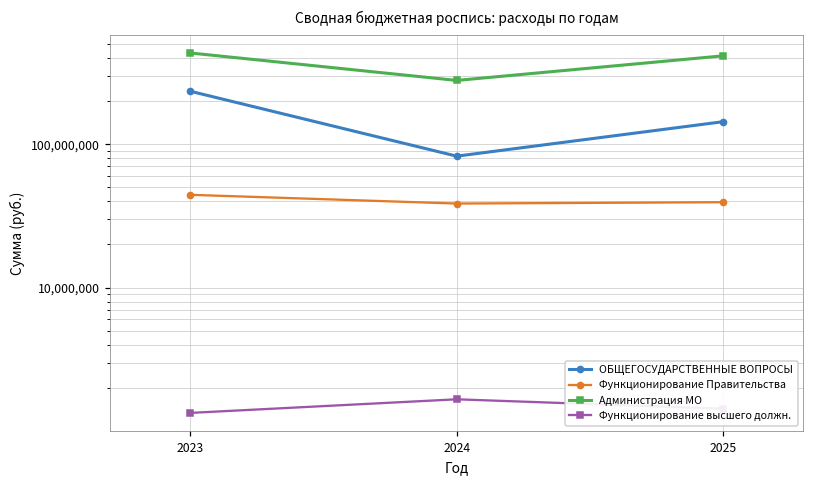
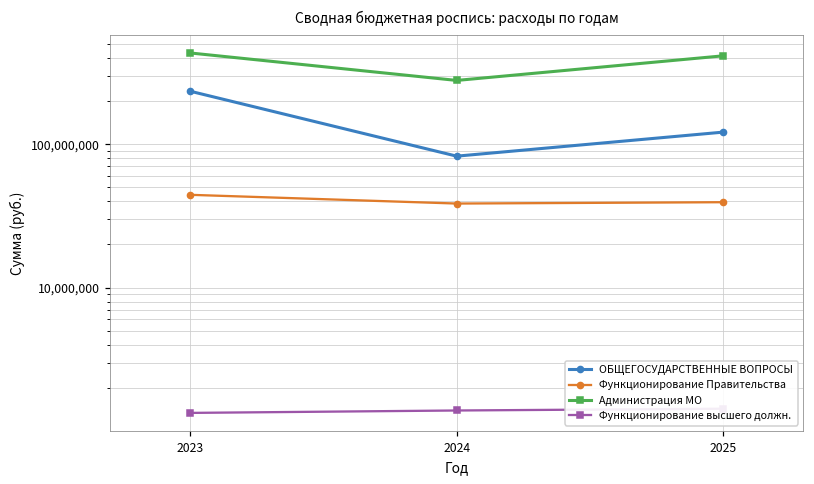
  {
    "ОБЩЕГОСУДАРСТВЕННЫЕ ВОПРОСЫ": {
      "2023": "230,000,000",
      "2024": "80,000,000",
-     "2025": "140,000,000"
+     "2025": "120,000,000"
    },
    "Функционирование Правительства": {
      "2023": "44,000,000",
      "2024": "39,000,000",
      "2025": "39,000,000"
    },
    "Администрация МО": {
      "2023": "430,000,000",
      "2024": "280,000,000",
      "2025": "410,000,000"
    },
    "Функционирование высшего должн.": {
      "2023": "1,300,000",
-     "2024": "1,700,000"
+     "2024": "1,400,000"
    }
  }
